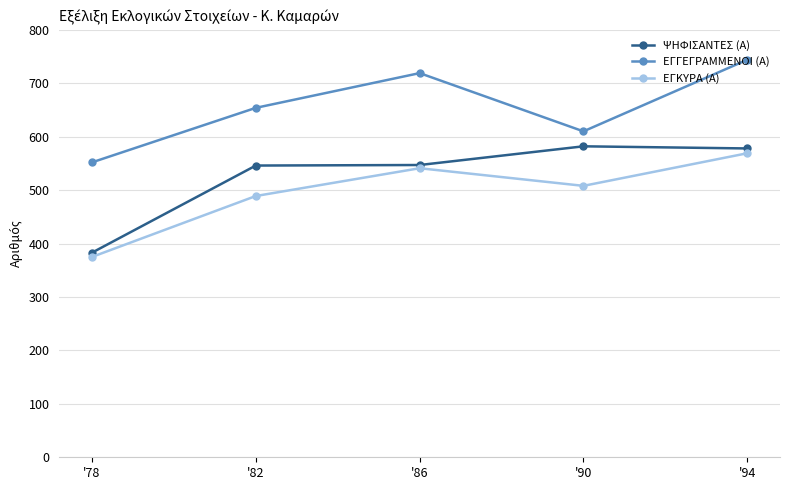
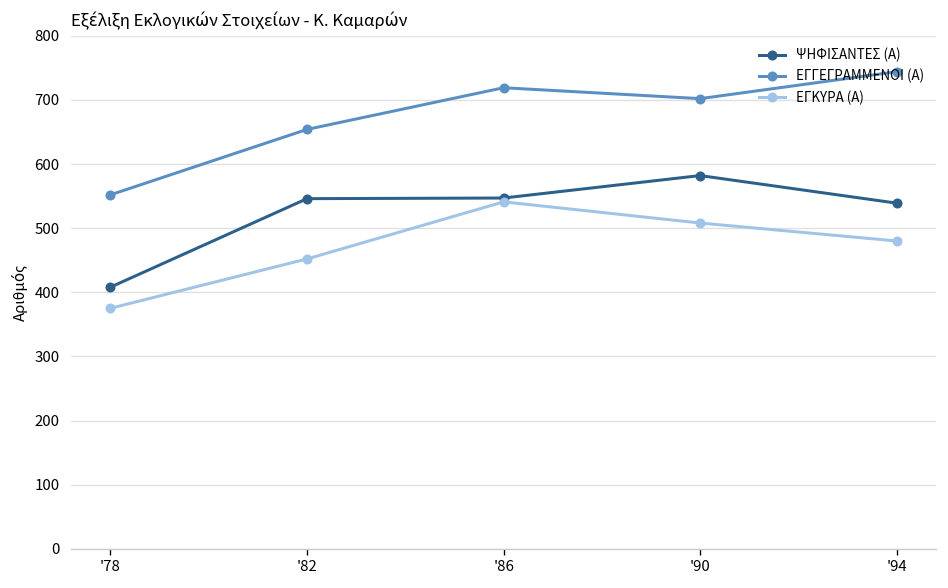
  {
    "ΨΗΦΙΣΑΝΤΕΣ (Α)": {
-     "'78": 380,
+     "'78": 410,
      "'82": 550,
      "'86": 550,
      "'90": 580,
-     "'94": 580
+     "'94": 540
    },
    "ΕΓΓΕΓΡΑΜΜΕΝΟΙ (Α)": {
      "'78": 550,
      "'82": 650,
      "'86": 720,
-     "'90": 610,
+     "'90": 700,
      "'94": 740
    },
    "ΕΓΚΥΡΑ (Α)": {
      "'78": 380,
-     "'82": 490,
+     "'82": 450,
      "'86": 540,
      "'90": 510,
-     "'94": 570
+     "'94": 480
    }
  }
